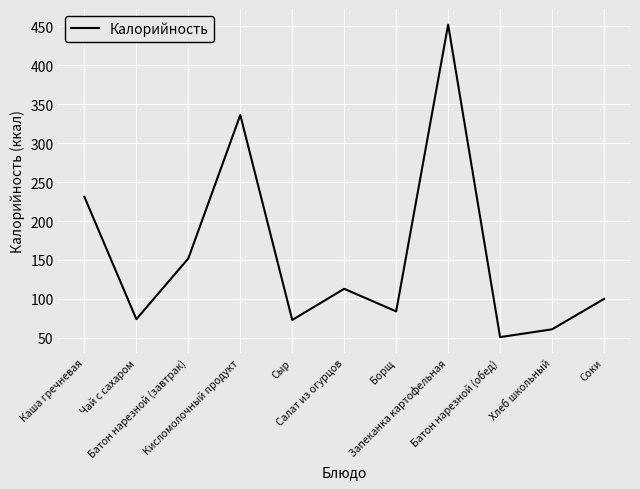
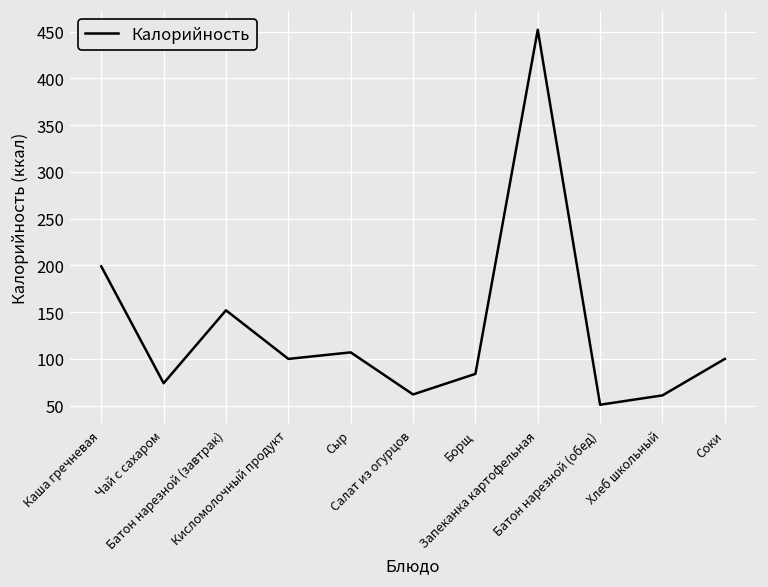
  {
-   "Каша гречневая": 230,
+   "Каша гречневая": 200,
    "Чай с сахаром": 70,
    "Батон нарезной (завтрак)": 150,
-   "Кисломолочный продукт": 340,
-   "Сыр": 70,
-   "Салат из огурцов": 110,
+   "Кисломолочный продукт": 100,
+   "Сыр": 110,
+   "Салат из огурцов": 60,
    "Борщ": 80,
    "Запеканка картофельная": 450,
    "Батон нарезной (обед)": 50,
    "Хлеб школьный": 60,
    "Соки": 100
  }
